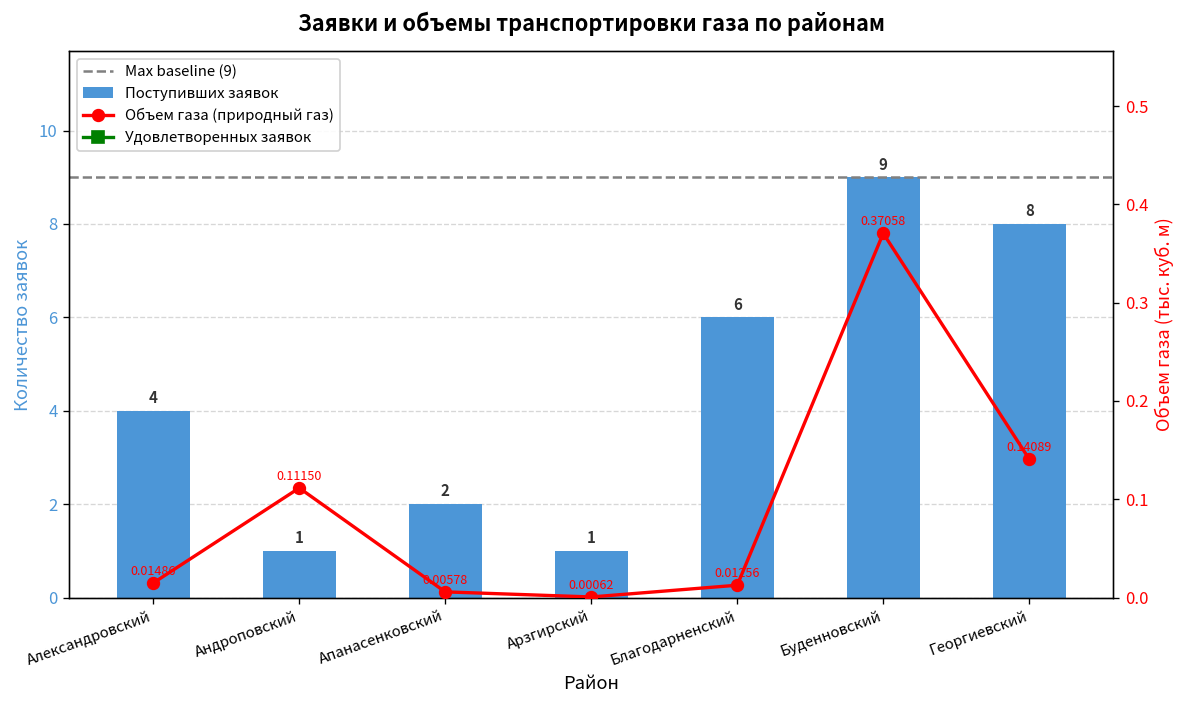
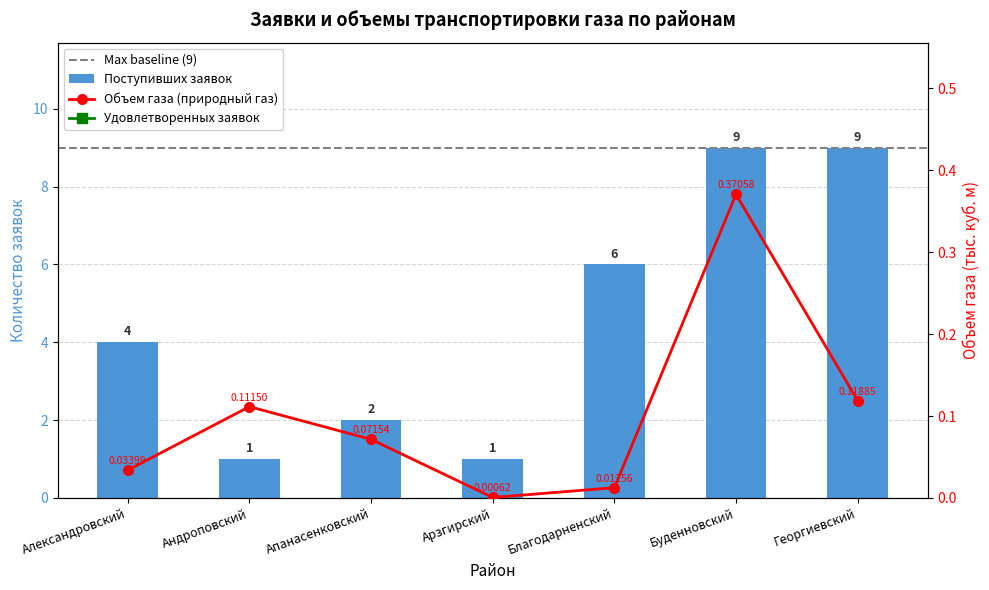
  {
    "Поступивших заявок": {
      "Александровский": 4,
      "Андроповский": 1,
      "Апанасенковский": 2,
      "Арзгирский": 1,
      "Благодарненский": 6,
      "Буденновский": 9,
-     "Георгиевский": 8
+     "Георгиевский": 9
    },
    "Объем газа (природный газ)": {
-     "Александровский": 0.01486,
+     "Александровский": 0.03399,
      "Андроповский": 0.11150,
-     "Апанасенковский": 0.00578,
+     "Апанасенковский": 0.07154,
      "Арзгирский": 0.00062,
      "Благодарненский": 0.01256,
      "Буденновский": 0.37058,
-     "Георгиевский": 0.14089
+     "Георгиевский": 0.11885
    }
  }
